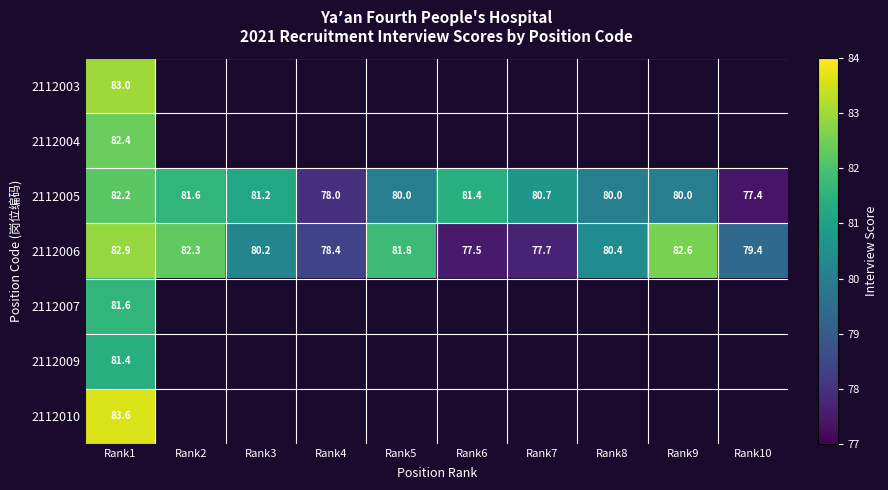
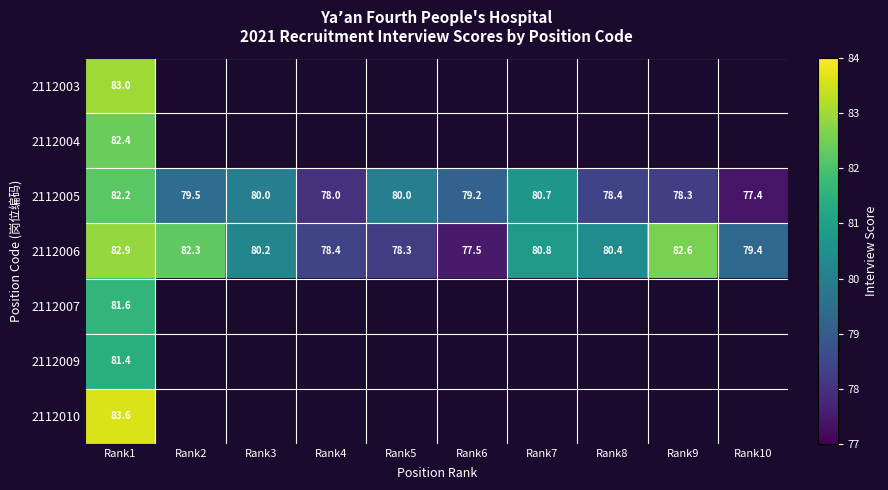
  {
    "2112003": {
      "Rank1": 83.0
    },
    "2112004": {
      "Rank1": 82.4
    },
    "2112005": {
      "Rank1": 82.2,
-     "Rank2": 81.6,
-     "Rank3": 81.2,
+     "Rank2": 79.5,
+     "Rank3": 80.0,
      "Rank4": 78.0,
      "Rank5": 80.0,
-     "Rank6": 81.4,
+     "Rank6": 79.2,
      "Rank7": 80.7,
-     "Rank8": 80.0,
-     "Rank9": 80.0,
+     "Rank8": 78.4,
+     "Rank9": 78.3,
      "Rank10": 77.4
    },
    "2112006": {
      "Rank1": 82.9,
      "Rank2": 82.3,
      "Rank3": 80.2,
      "Rank4": 78.4,
-     "Rank5": 81.8,
+     "Rank5": 78.3,
      "Rank6": 77.5,
-     "Rank7": 77.7,
+     "Rank7": 80.8,
      "Rank8": 80.4,
      "Rank9": 82.6,
      "Rank10": 79.4
    },
    "2112007": {
      "Rank1": 81.6
    },
    "2112009": {
      "Rank1": 81.4
    },
    "2112010": {
      "Rank1": 83.6
    }
  }
